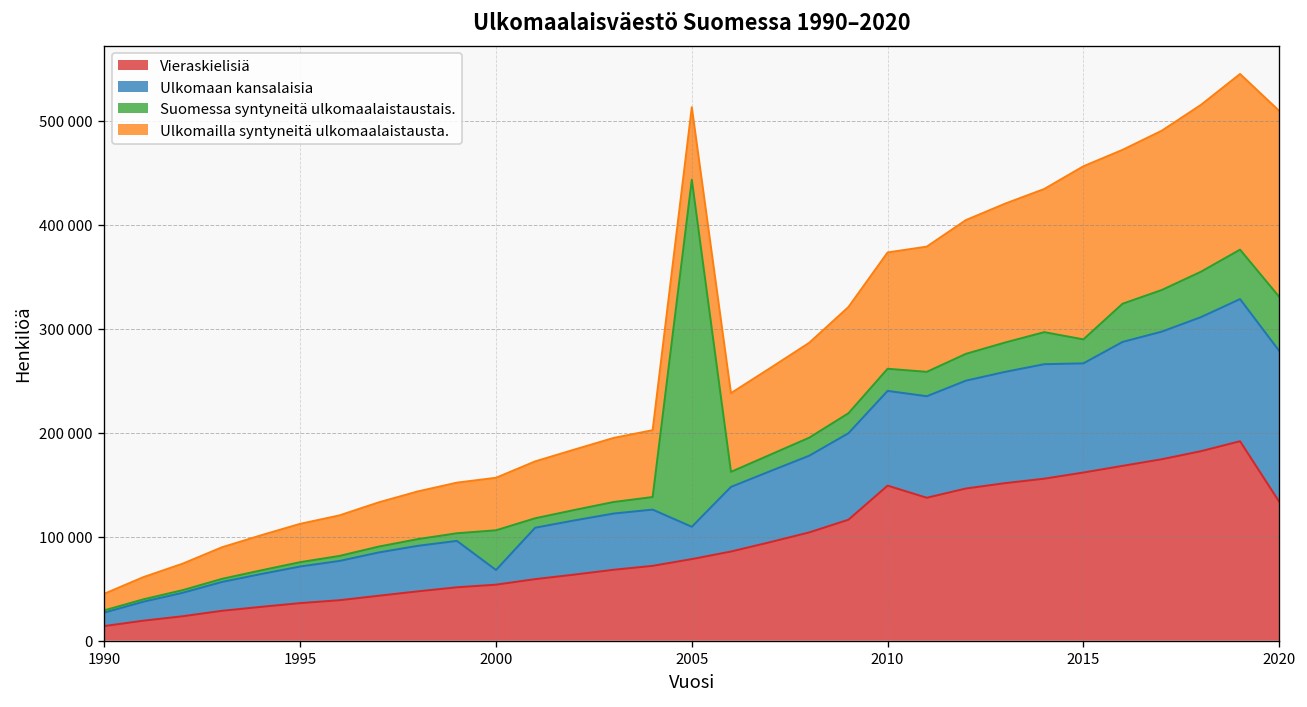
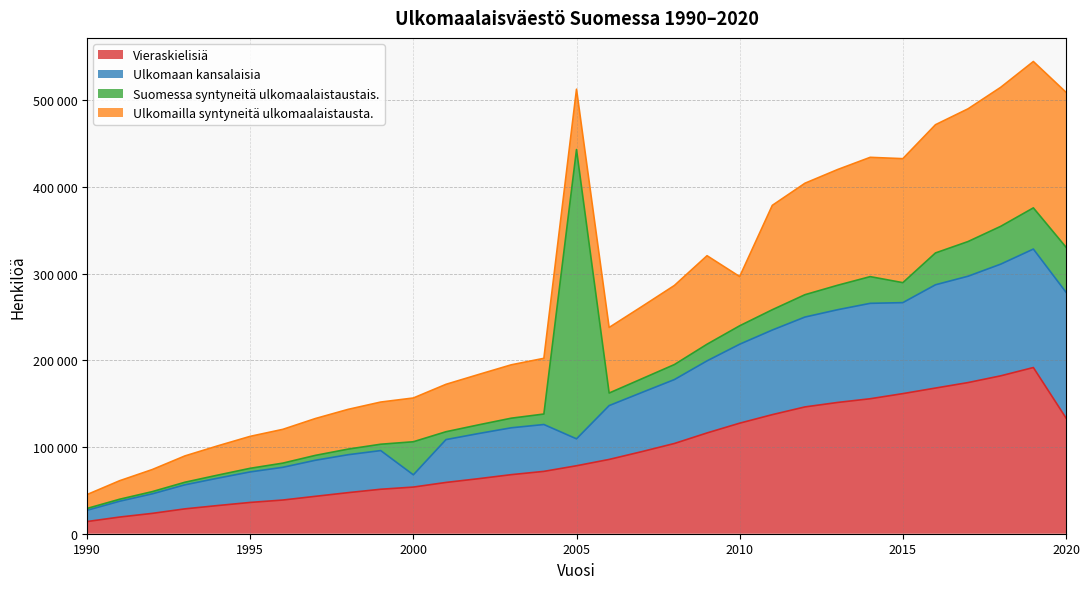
  {
    "Vieraskielisiä": {
      "1990": 10000,
      "1995": 40000,
      "2000": 50000,
      "2005": 80000,
-     "2010": 150000,
+     "2010": 130000,
      "2015": 160000,
      "2020": 130000
    },
    "Ulkomaan kansalaisia": {
      "1995": 40000,
      "2000": 10000,
      "2005": 30000,
      "2010": 90000,
      "2015": 100000,
      "2020": 150000
    },
    "Suomessa syntyneitä ulkomaalaistaustais.": {
      "1995": 0,
      "2000": 40000,
      "2005": 330000,
      "2010": 20000,
      "2015": 20000,
      "2020": 50000
    },
    "Ulkomailla syntyneitä ulkomaalaistausta.": {
      "1990": 20000,
      "1995": 40000,
      "2000": 50000,
      "2005": 70000,
-     "2010": 110000,
-     "2015": 170000,
+     "2010": 60000,
+     "2015": 140000,
      "2020": 180000
    }
  }
